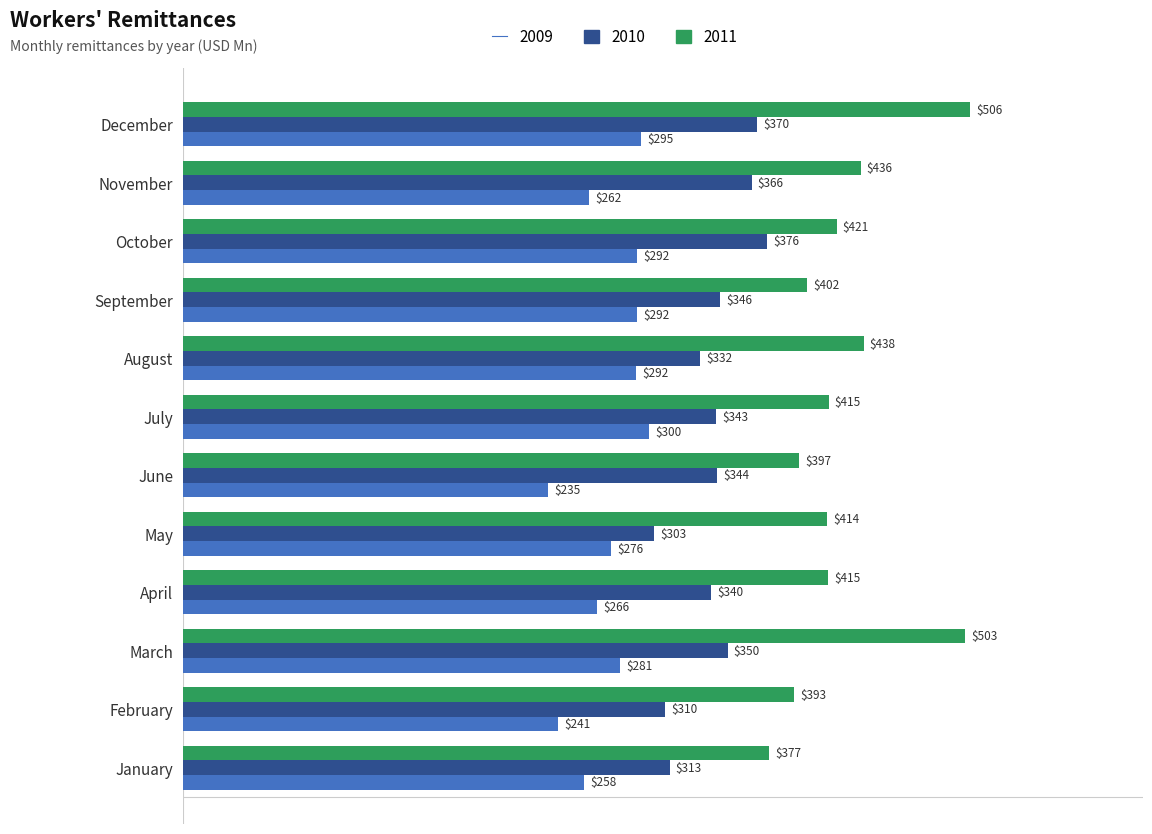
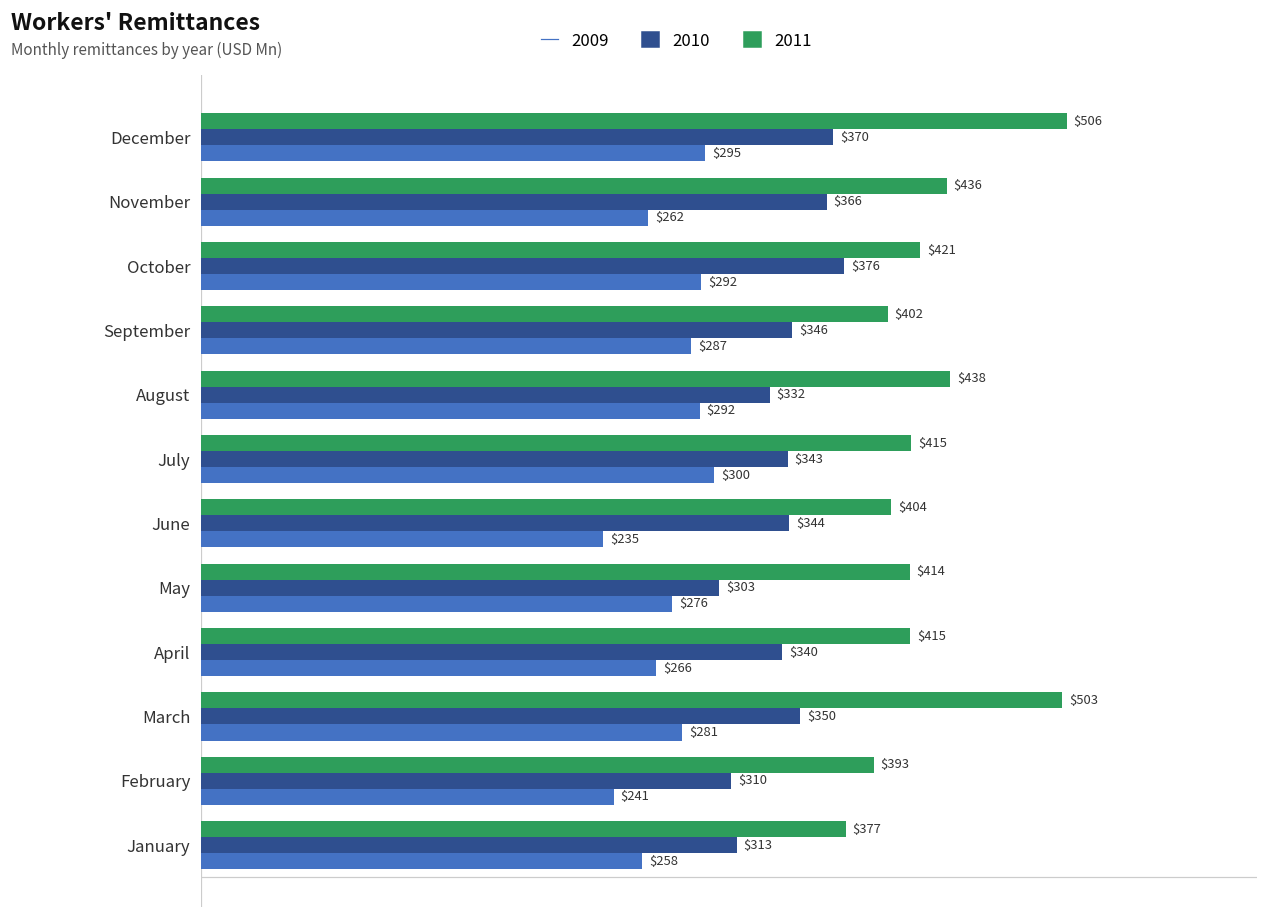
  {
    "2009": {
      "December": "$295",
      "November": "$262",
      "October": "$292",
-     "September": "$292",
+     "September": "$287",
      "August": "$292",
      "July": "$300",
      "June": "$235",
      "May": "$276",
      "April": "$266",
      "March": "$281",
      "February": "$241",
      "January": "$258"
    },
    "2010": {
      "December": "$370",
      "November": "$366",
      "October": "$376",
      "September": "$346",
      "August": "$332",
      "July": "$343",
      "June": "$344",
      "May": "$303",
      "April": "$340",
      "March": "$350",
      "February": "$310",
      "January": "$313"
    },
    "2011": {
      "December": "$506",
      "November": "$436",
      "October": "$421",
      "September": "$402",
      "August": "$438",
      "July": "$415",
-     "June": "$397",
+     "June": "$404",
      "May": "$414",
      "April": "$415",
      "March": "$503",
      "February": "$393",
      "January": "$377"
    }
  }
